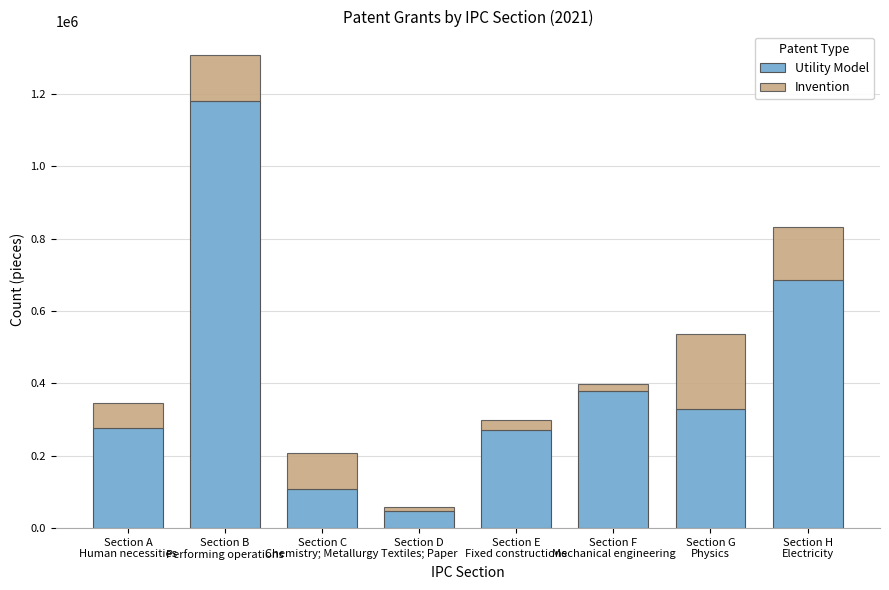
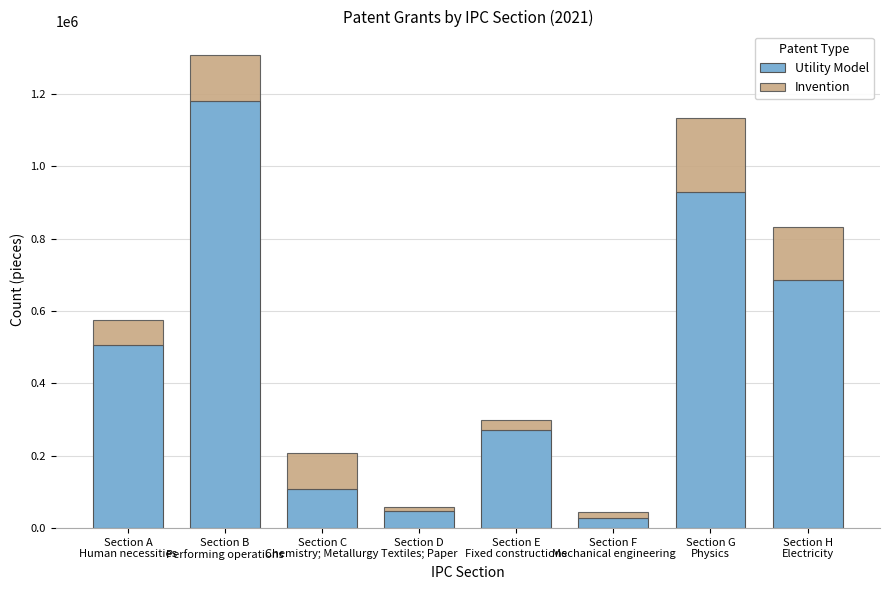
  {
    "Utility Model": {
-     "Section A Human necessities": 280000,
+     "Section A Human necessities": 510000,
      "Section D Textiles; Paper": 50000,
-     "Section F Mechanical engineering": 380000,
-     "Section G Physics": 330000,
+     "Section F Mechanical engineering": 30000,
+     "Section G Physics": 930000,
      "Section H Electricity": 690000
    },
    "Invention": {
      "Section A Human necessities": 70000,
      "Section D Textiles; Paper": 10000,
      "Section F Mechanical engineering": 20000,
      "Section G Physics": 210000,
      "Section H Electricity": 140000
    }
  }
